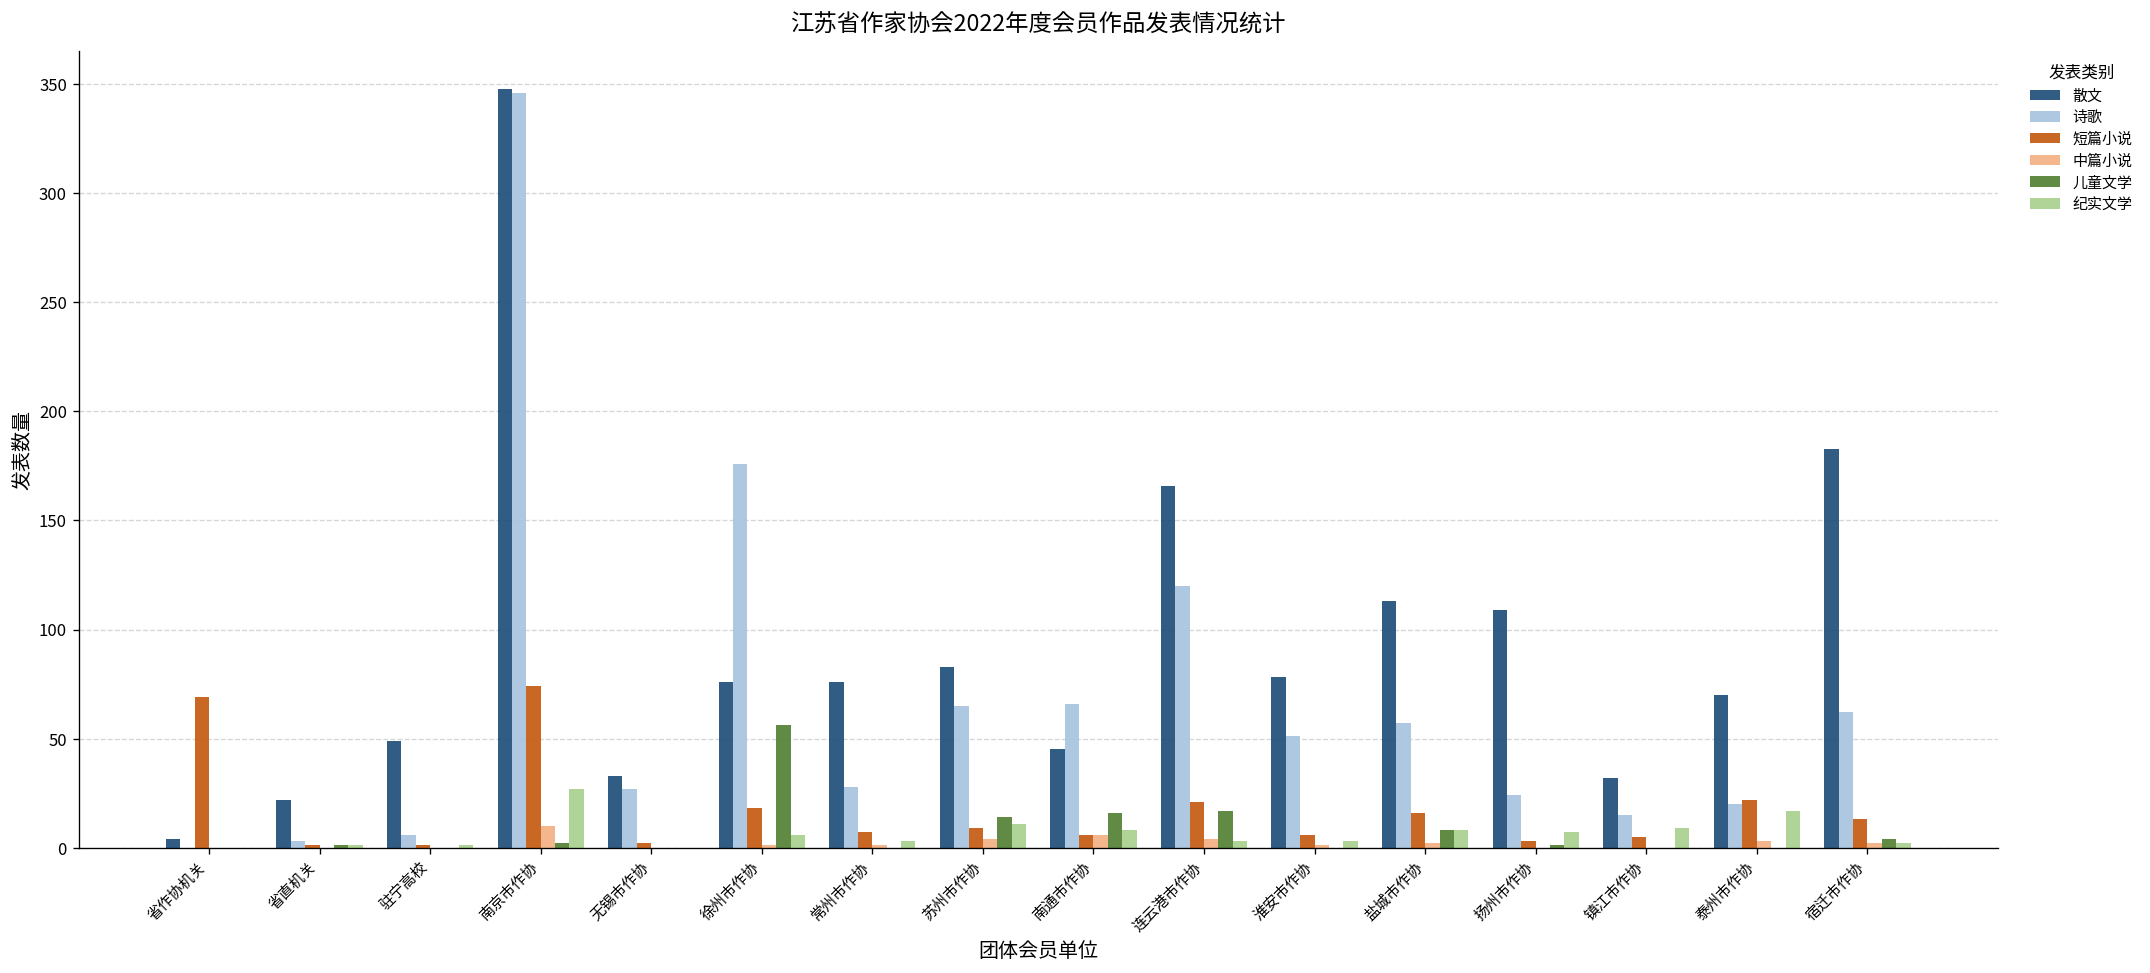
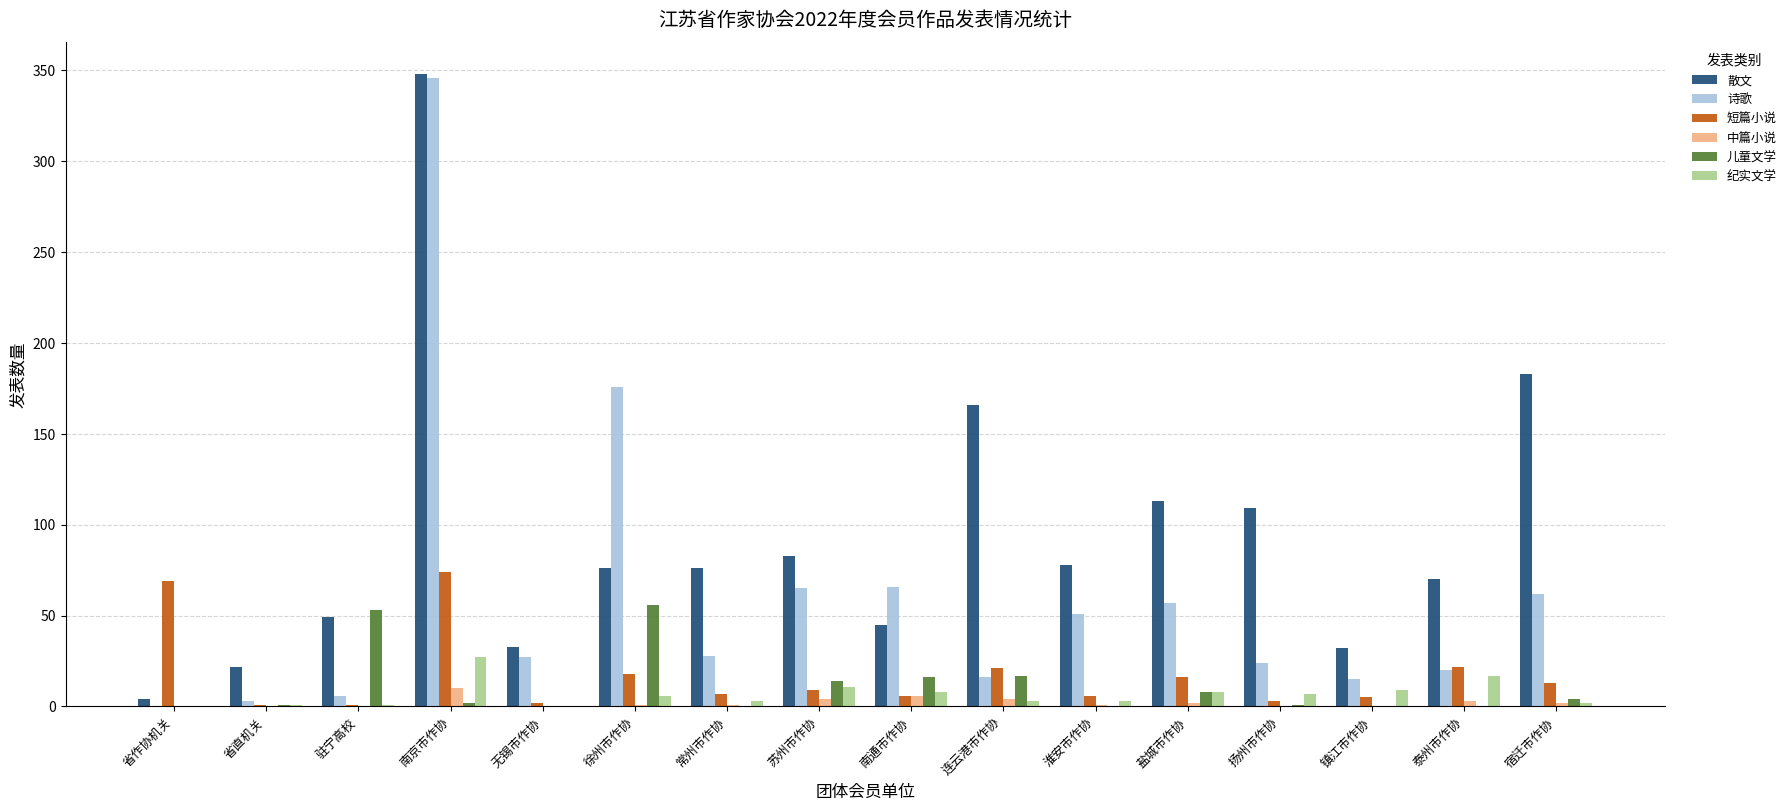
  {
    "散文": {
      "省作协机关": 4,
      "省直机关": 22,
      "驻宁高校": 49,
      "南京市作协": 348,
      "无锡市作协": 33,
      "徐州市作协": 76,
      "常州市作协": 76,
      "苏州市作协": 83,
      "南通市作协": 45,
      "连云港市作协": 166,
      "淮安市作协": 78,
      "盐城市作协": 113,
      "扬州市作协": 109,
      "镇江市作协": 32,
      "泰州市作协": 70,
      "宿迁市作协": 183
    },
    "诗歌": {
      "省作协机关": 0,
      "省直机关": 3,
      "驻宁高校": 6,
      "南京市作协": 346,
      "无锡市作协": 27,
      "徐州市作协": 176,
      "常州市作协": 28,
      "苏州市作协": 65,
      "南通市作协": 66,
-     "连云港市作协": 120,
+     "连云港市作协": 16,
      "淮安市作协": 51,
      "盐城市作协": 57,
      "扬州市作协": 24,
      "镇江市作协": 15,
      "泰州市作协": 20,
      "宿迁市作协": 62
    },
    "短篇小说": {
      "省作协机关": 69,
      "南京市作协": 74,
      "无锡市作协": 2,
      "徐州市作协": 18,
      "常州市作协": 7,
      "苏州市作协": 9,
      "南通市作协": 6,
      "连云港市作协": 21,
      "淮安市作协": 6,
      "盐城市作协": 16,
      "扬州市作协": 3,
      "镇江市作协": 5,
      "泰州市作协": 22,
      "宿迁市作协": 13
    },
    "中篇小说": {
      "省作协机关": 0,
      "省直机关": 0,
      "驻宁高校": 0,
      "南京市作协": 10,
      "无锡市作协": 0,
      "苏州市作协": 4,
      "南通市作协": 6,
      "连云港市作协": 4,
      "盐城市作协": 2,
      "扬州市作协": 0,
      "镇江市作协": 0,
      "泰州市作协": 3,
      "宿迁市作协": 2
    },
    "儿童文学": {
      "省作协机关": 0,
-     "驻宁高校": 0,
+     "驻宁高校": 53,
      "南京市作协": 2,
      "无锡市作协": 0,
      "徐州市作协": 56,
      "常州市作协": 0,
      "苏州市作协": 14,
      "南通市作协": 16,
      "连云港市作协": 17,
      "淮安市作协": 0,
      "盐城市作协": 8,
      "镇江市作协": 0,
      "泰州市作协": 0,
      "宿迁市作协": 4
    },
    "纪实文学": {
      "省作协机关": 0,
      "南京市作协": 27,
      "无锡市作协": 0,
      "徐州市作协": 6,
      "常州市作协": 3,
      "苏州市作协": 11,
      "南通市作协": 8,
      "连云港市作协": 3,
      "淮安市作协": 3,
      "盐城市作协": 8,
      "扬州市作协": 7,
      "镇江市作协": 9,
      "泰州市作协": 17,
      "宿迁市作协": 2
    }
  }
